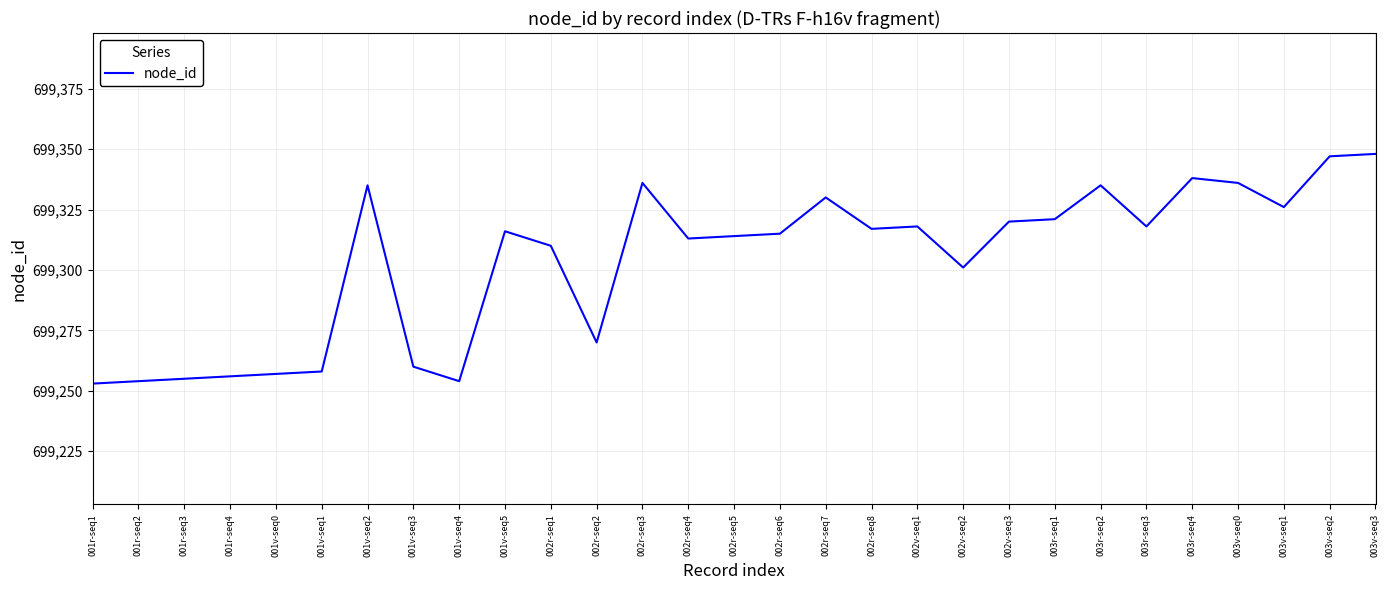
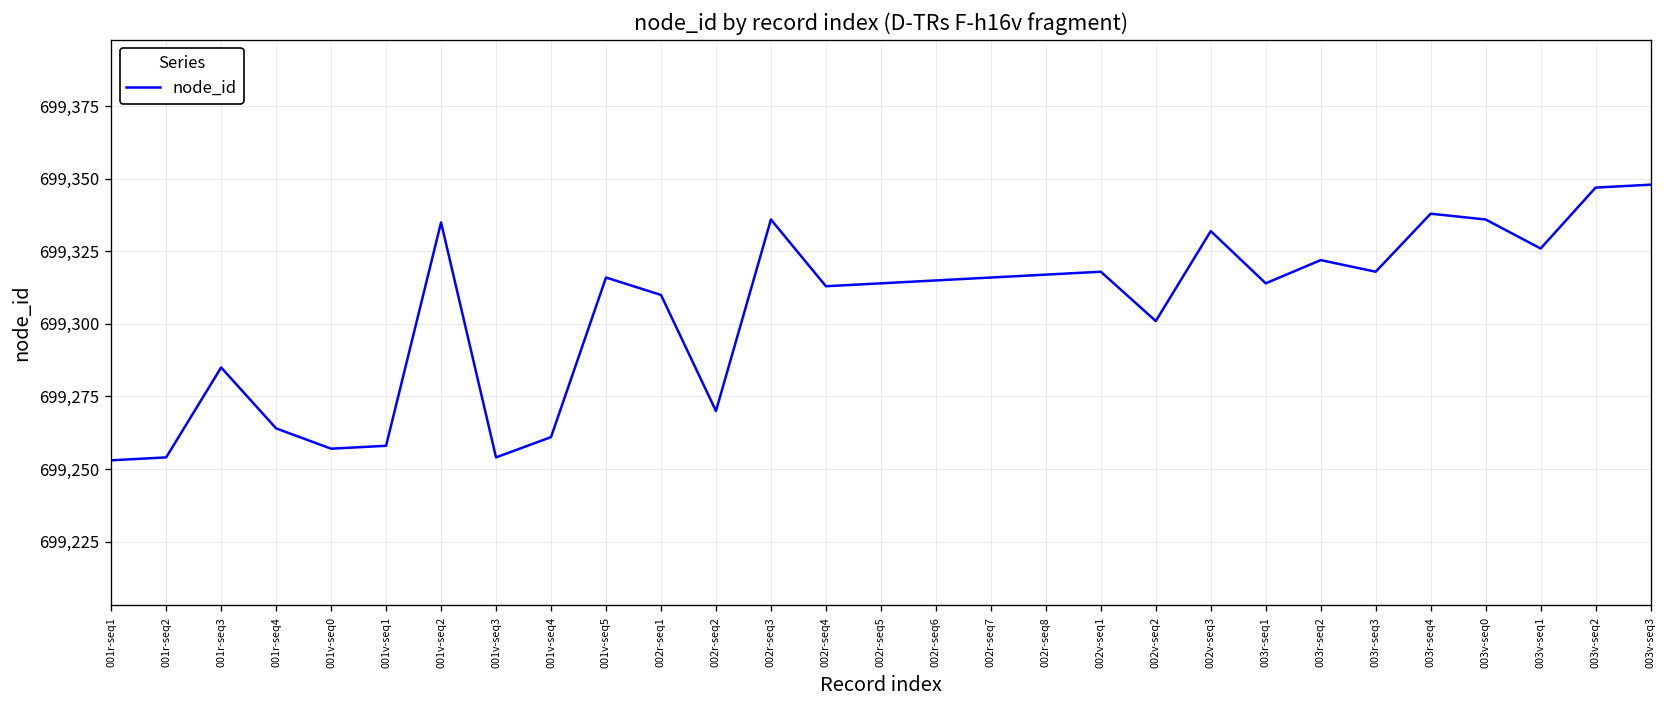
  {
    "001r-seq1": "699,253",
    "001r-seq2": "699,254",
-   "001r-seq3": "699,255",
-   "001r-seq4": "699,256",
+   "001r-seq3": "699,285",
+   "001r-seq4": "699,264",
    "001v-seq0": "699,257",
    "001v-seq1": "699,258",
    "001v-seq2": "699,335",
-   "001v-seq3": "699,260",
-   "001v-seq4": "699,254",
+   "001v-seq3": "699,254",
+   "001v-seq4": "699,261",
    "001v-seq5": "699,316",
    "002r-seq1": "699,310",
    "002r-seq2": "699,270",
    "002r-seq3": "699,336",
    "002r-seq4": "699,313",
    "002r-seq5": "699,314",
    "002r-seq6": "699,315",
-   "002r-seq7": "699,330",
+   "002r-seq7": "699,316",
    "002r-seq8": "699,317",
    "002v-seq1": "699,318",
    "002v-seq2": "699,301",
-   "002v-seq3": "699,320",
-   "003r-seq1": "699,321",
-   "003r-seq2": "699,335",
+   "002v-seq3": "699,332",
+   "003r-seq1": "699,314",
+   "003r-seq2": "699,322",
    "003r-seq3": "699,318",
    "003r-seq4": "699,338",
    "003v-seq0": "699,336",
    "003v-seq1": "699,326",
    "003v-seq2": "699,347",
    "003v-seq3": "699,348"
  }
